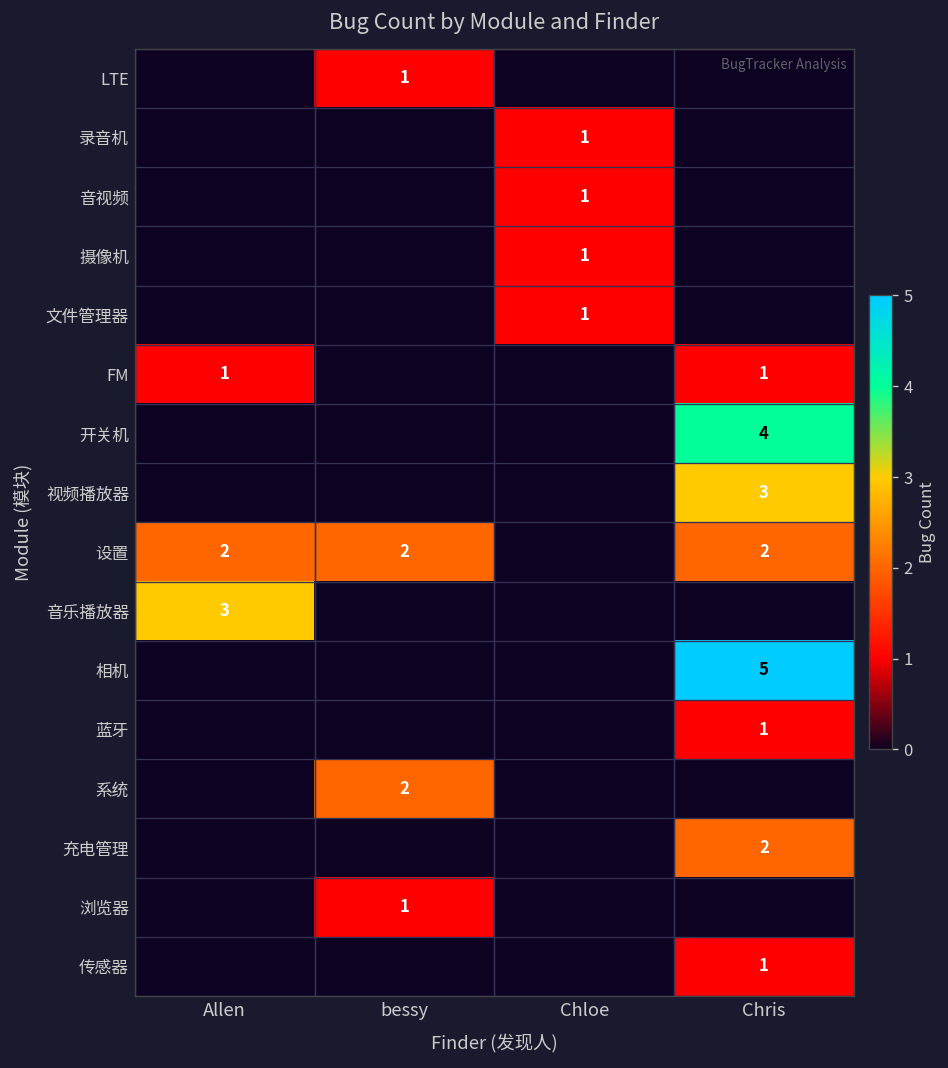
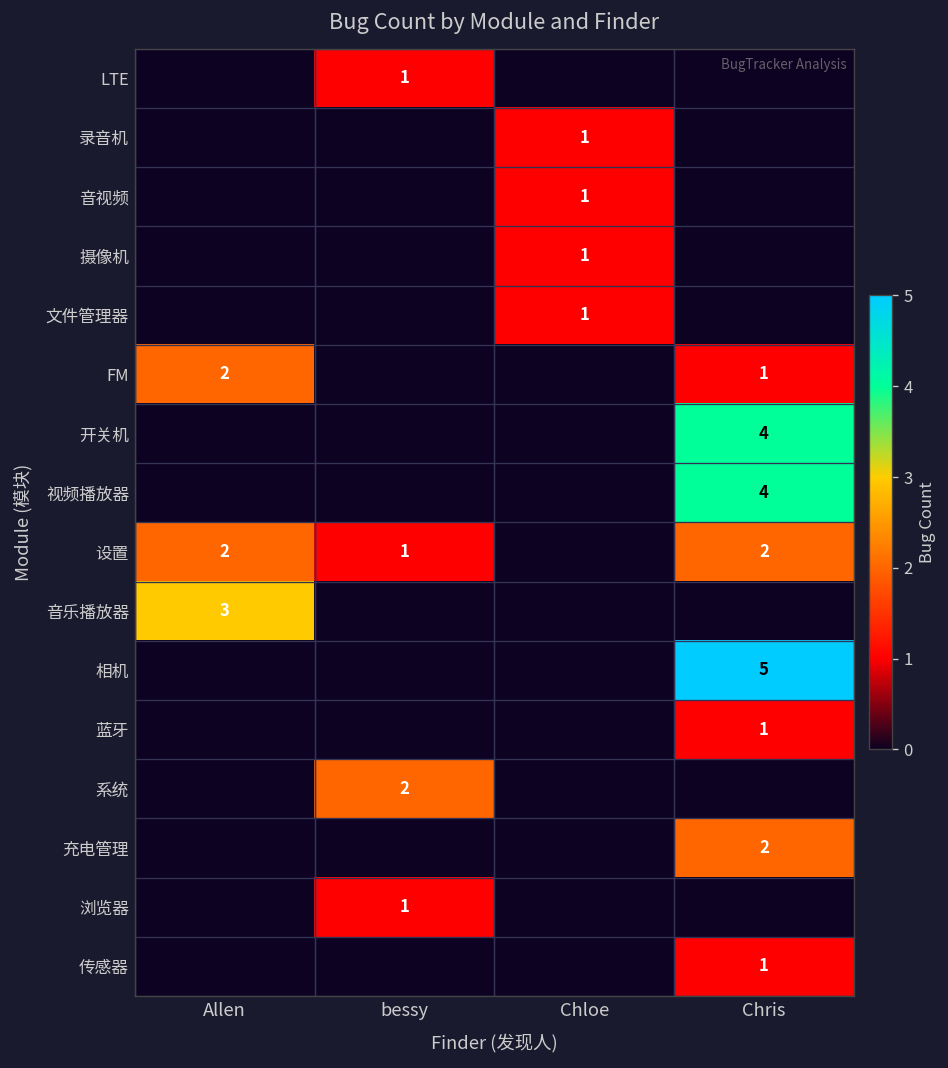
  {
    "LTE": {
      "bessy": 1
    },
    "录音机": {
      "Chloe": 1
    },
    "音视频": {
      "Chloe": 1
    },
    "摄像机": {
      "Chloe": 1
    },
    "文件管理器": {
      "Chloe": 1
    },
    "FM": {
-     "Allen": 1,
+     "Allen": 2,
      "Chris": 1
    },
    "开关机": {
      "Chris": 4
    },
    "视频播放器": {
-     "Chris": 3
+     "Chris": 4
    },
    "设置": {
      "Allen": 2,
-     "bessy": 2,
+     "bessy": 1,
      "Chris": 2
    },
    "音乐播放器": {
      "Allen": 3
    },
    "相机": {
      "Chris": 5
    },
    "蓝牙": {
      "Chris": 1
    },
    "系统": {
      "bessy": 2
    },
    "充电管理": {
      "Chris": 2
    },
    "浏览器": {
      "bessy": 1
    },
    "传感器": {
      "Chris": 1
    }
  }
